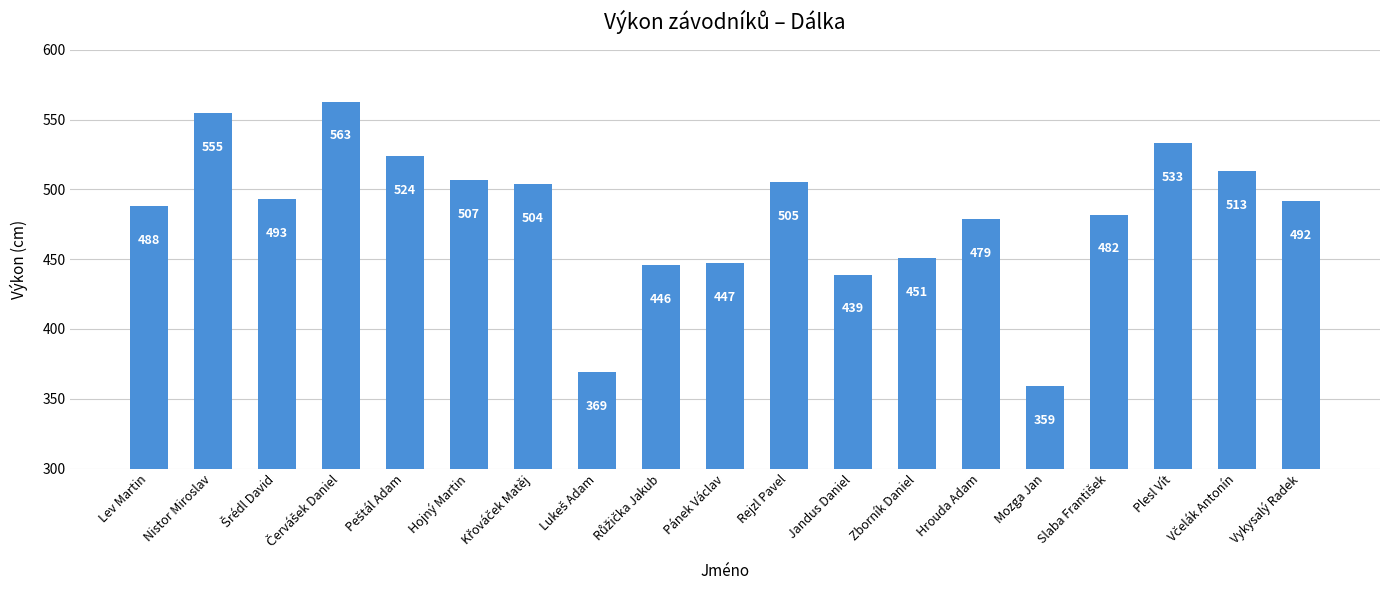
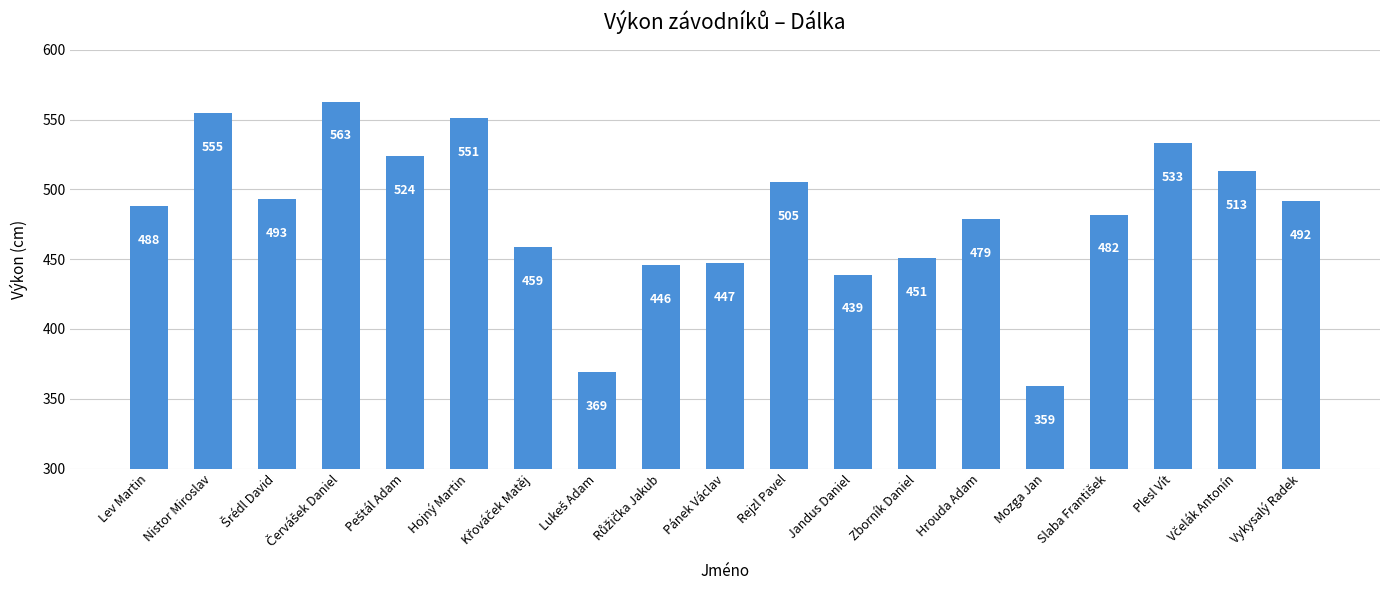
  {
    "Lev Martin": 488,
    "Nistor Miroslav": 555,
    "Šrédl David": 493,
    "Červášek Daniel": 563,
    "Peštál Adam": 524,
-   "Hojný Martin": 507,
-   "Křováček Matěj": 504,
+   "Hojný Martin": 551,
+   "Křováček Matěj": 459,
    "Lukeš Adam": 369,
    "Růžička Jakub": 446,
    "Pánek Václav": 447,
    "Rejzl Pavel": 505,
    "Jandus Daniel": 439,
    "Zborník Daniel": 451,
    "Hrouda Adam": 479,
    "Mozga Jan": 359,
    "Slaba František": 482,
    "Plesl Vít": 533,
    "Včelák Antonín": 513,
    "Vykysalý Radek": 492
  }
